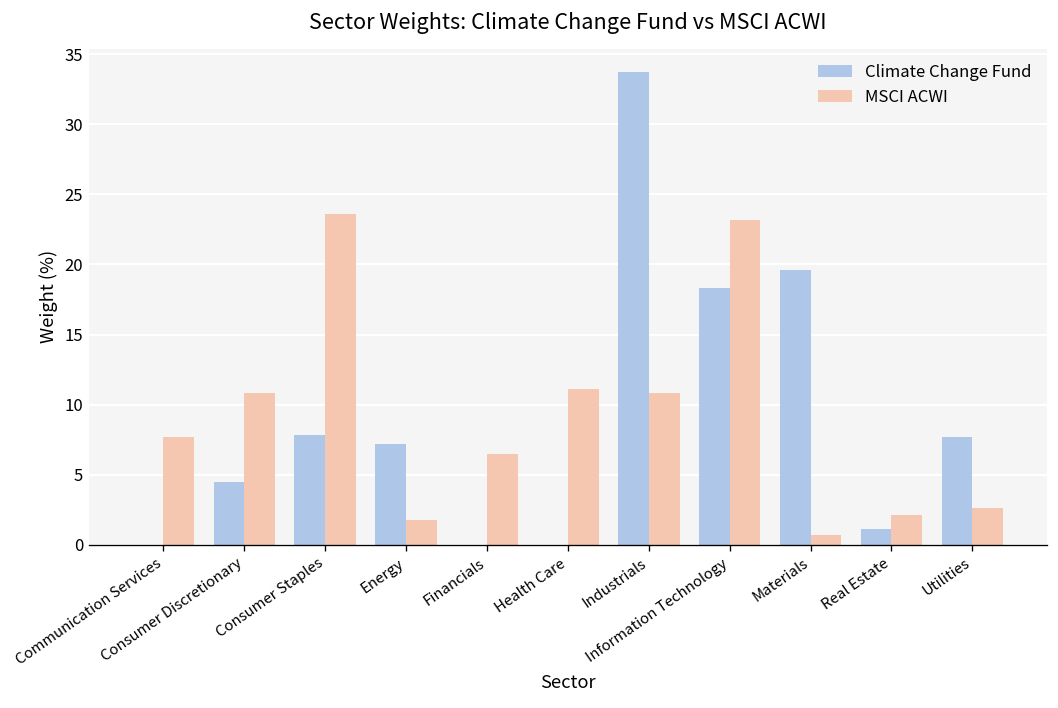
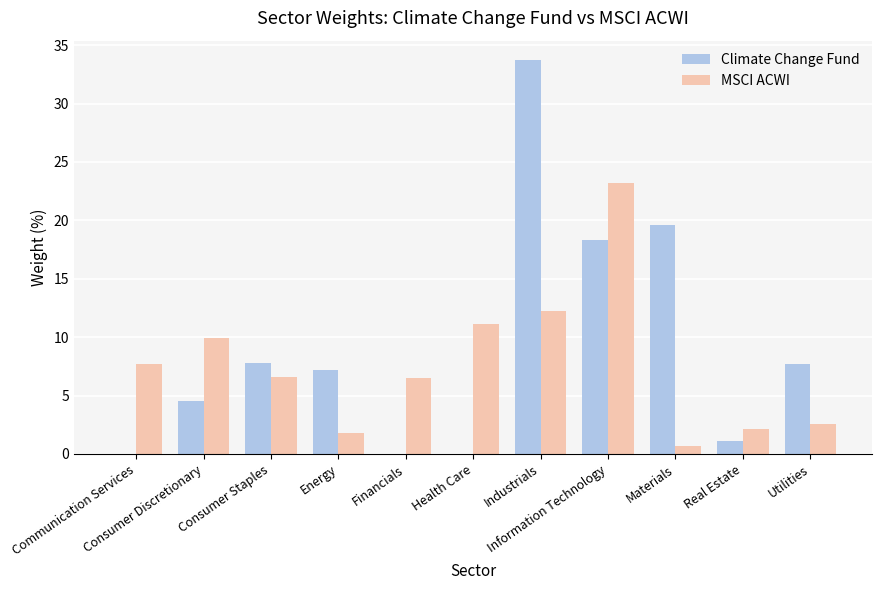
  {
    "Climate Change Fund": {
      "Communication Services": 0.0,
      "Consumer Discretionary": 4.5,
      "Consumer Staples": 7.8,
      "Energy": 7.2,
      "Financials": 0.0,
      "Health Care": 0.0,
      "Industrials": 33.7,
      "Information Technology": 18.3,
      "Materials": 19.6,
      "Real Estate": 1.1,
      "Utilities": 7.7
    },
    "MSCI ACWI": {
      "Communication Services": 7.7,
-     "Consumer Discretionary": 10.8,
-     "Consumer Staples": 23.6,
+     "Consumer Discretionary": 9.9,
+     "Consumer Staples": 6.6,
      "Energy": 1.8,
      "Financials": 6.5,
      "Health Care": 11.1,
-     "Industrials": 10.8,
+     "Industrials": 12.2,
      "Information Technology": 23.2,
      "Materials": 0.7,
      "Real Estate": 2.1,
      "Utilities": 2.6
    }
  }
